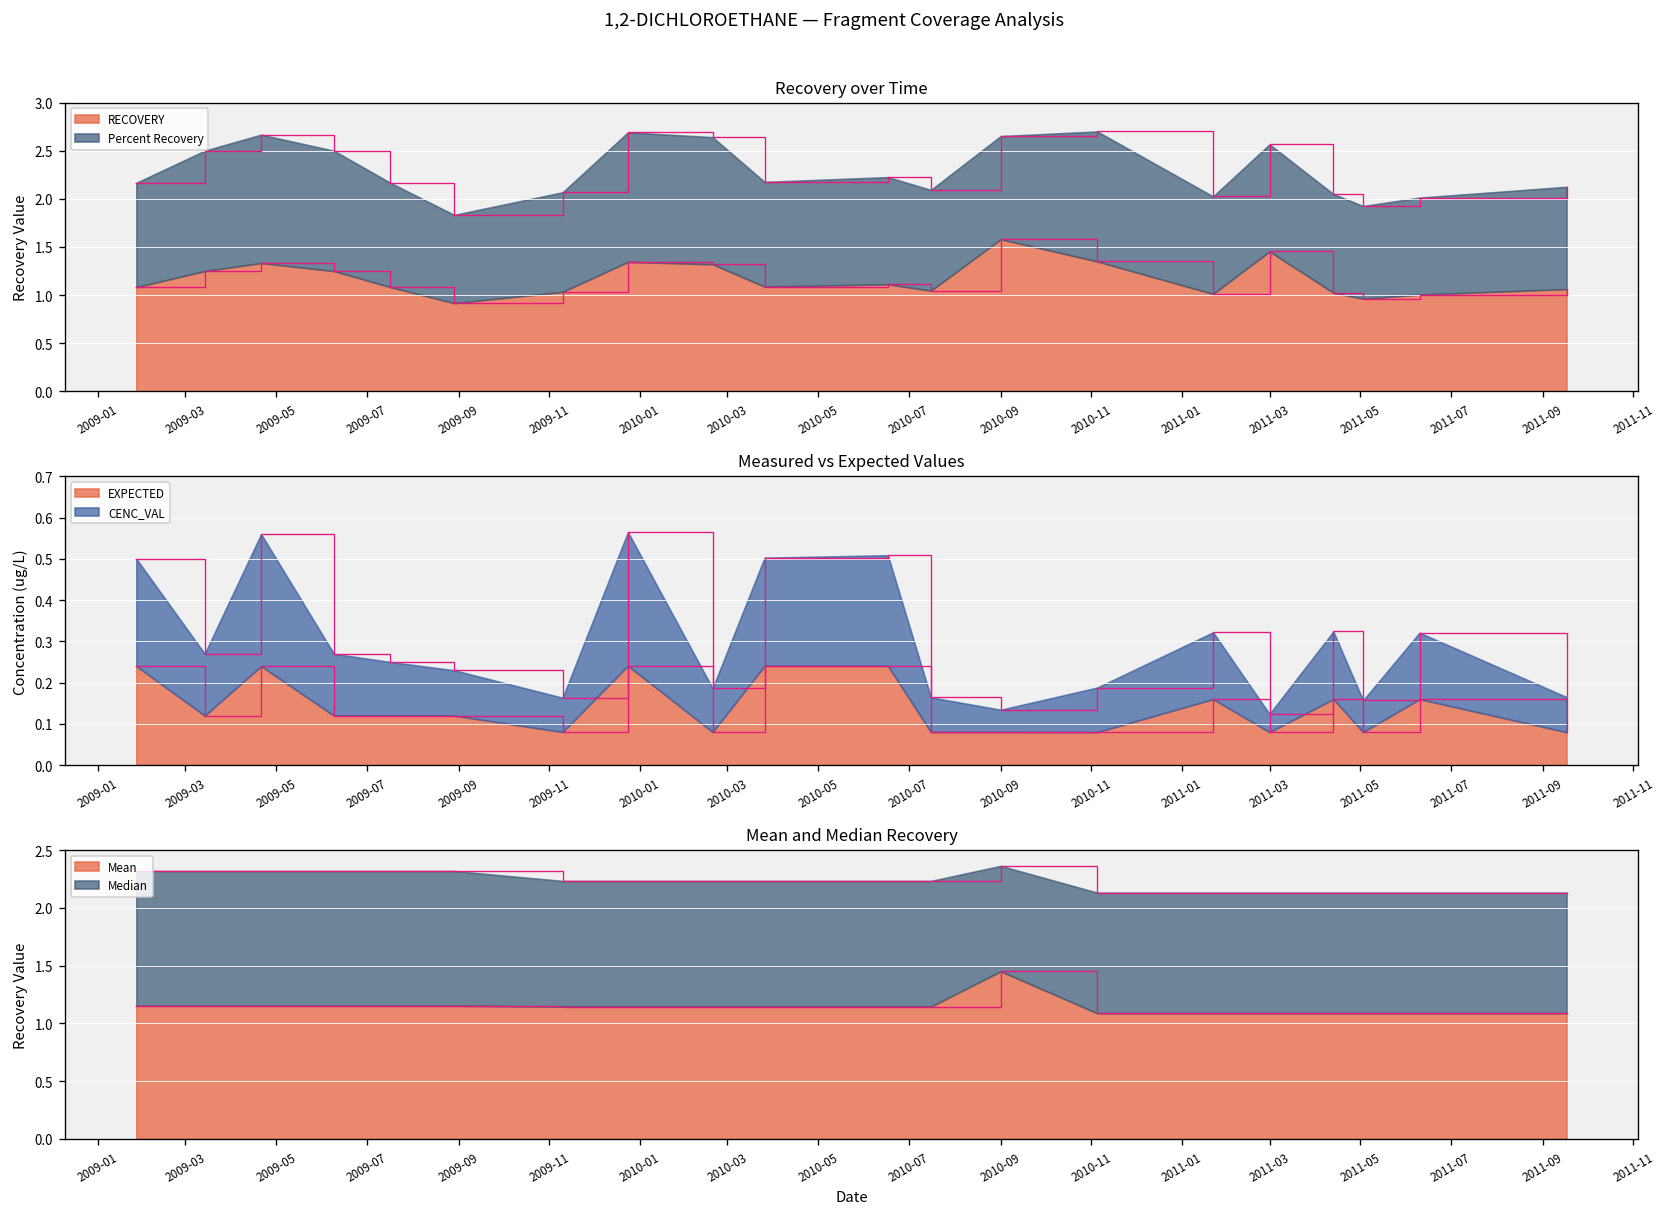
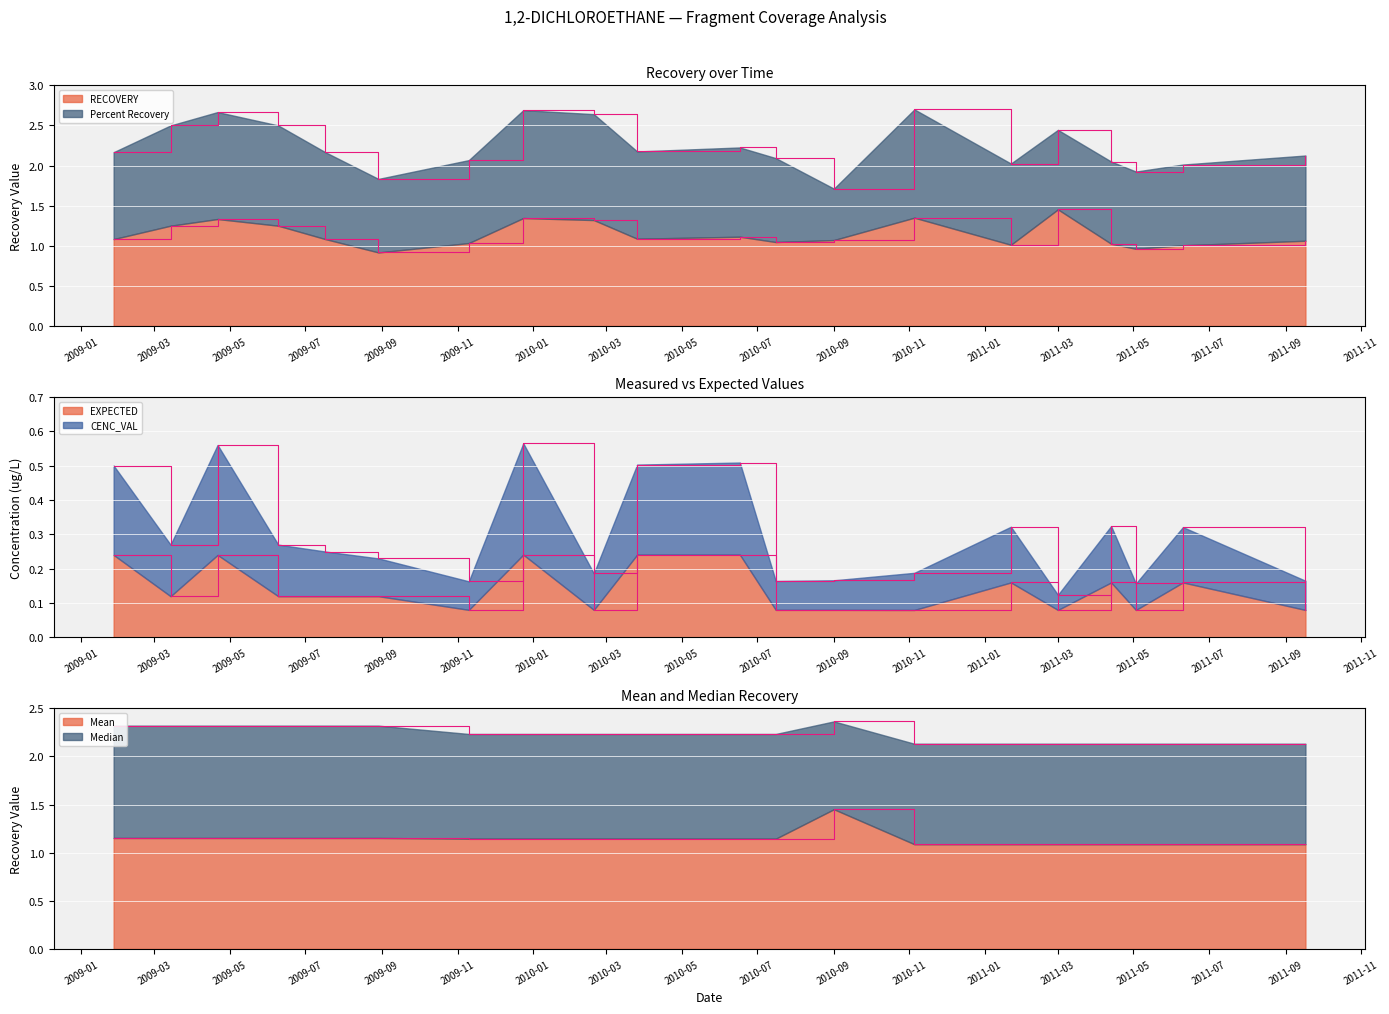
  {
    "Recovery over Time": {
      "RECOVERY": {
-       "2010-09": 1.6,
+       "2010-09": 1.1,
        "2011-03": 1.5
      },
      "Percent Recovery": {
-       "2010-09": 1.1,
-       "2011-03": 1.1
+       "2010-09": 0.6,
+       "2011-03": 1.0
      }
    },
    "Measured vs Expected Values": {
      "EXPECTED": {
        "2010-09": 0.08,
        "2011-03": 0.08
      },
      "CENC_VAL": {
-       "2010-09": 0.05,
+       "2010-09": 0.09,
        "2011-03": 0.04
      }
    },
    "Mean and Median Recovery": {
      "Mean": {
        "2010-09": 1.5,
        "2011-03": 1.1
      }
    }
  }
